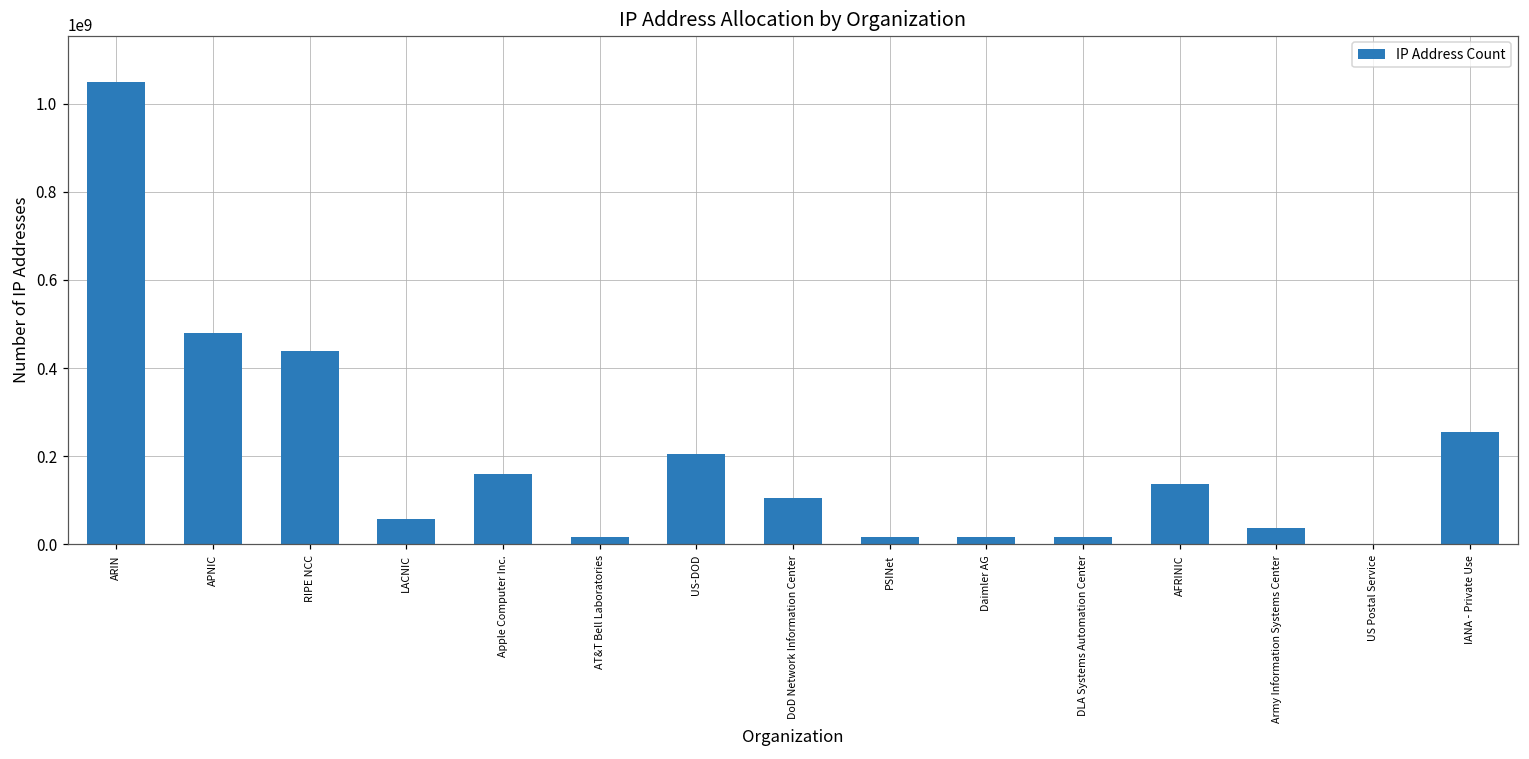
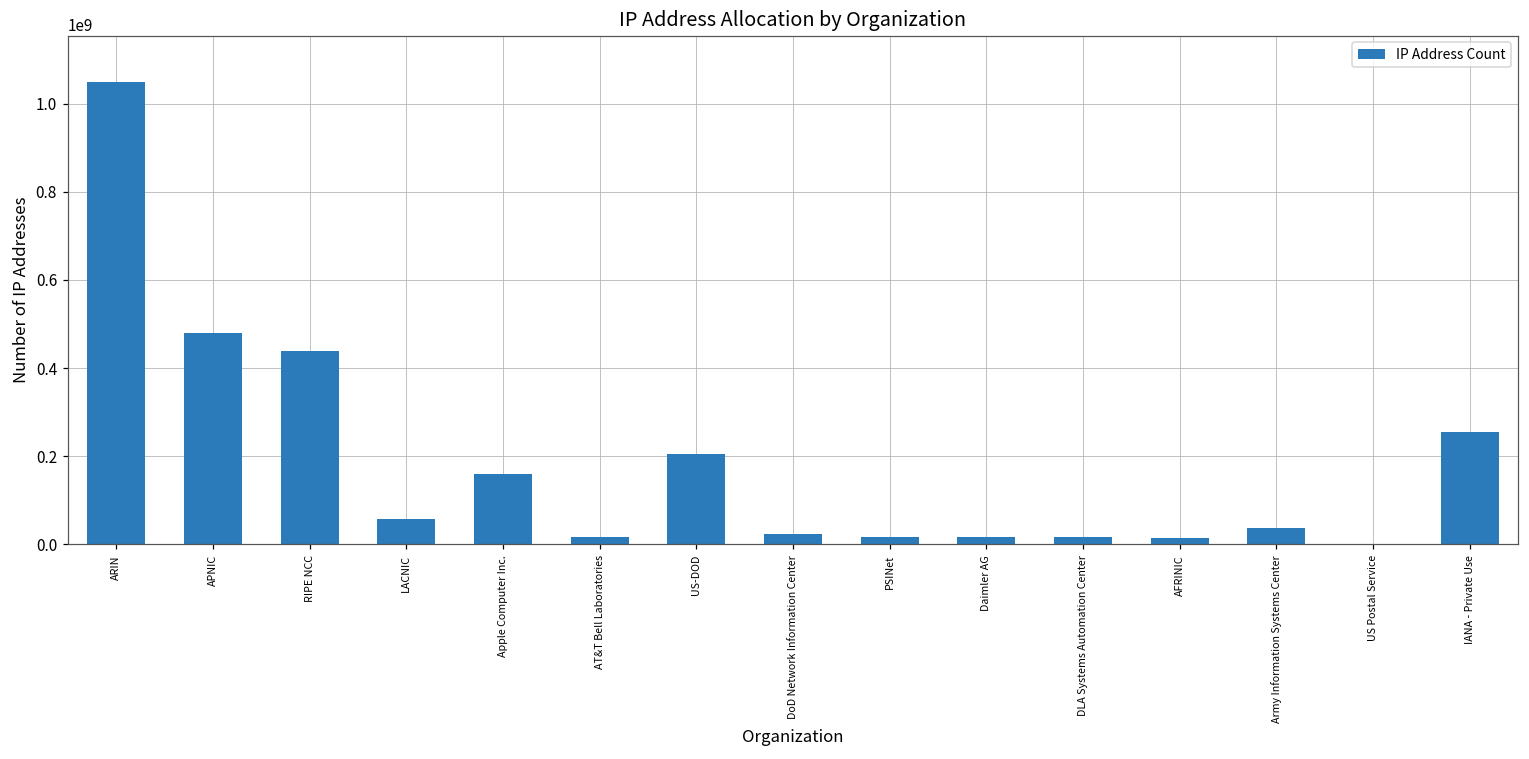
  {
    "ARIN": 1050000000,
    "APNIC": 480000000,
    "RIPE NCC": 440000000,
    "LACNIC": 60000000,
    "Apple Computer Inc.": 160000000,
    "AT&T Bell Laboratories": 20000000,
    "US-DOD": 200000000,
-   "DoD Network Information Center": 100000000,
+   "DoD Network Information Center": 20000000,
    "PSINet": 20000000,
    "Daimler AG": 20000000,
    "DLA Systems Automation Center": 20000000,
-   "AFRINIC": 140000000,
+   "AFRINIC": 10000000,
    "Army Information Systems Center": 40000000,
    "IANA - Private Use": 250000000
  }
